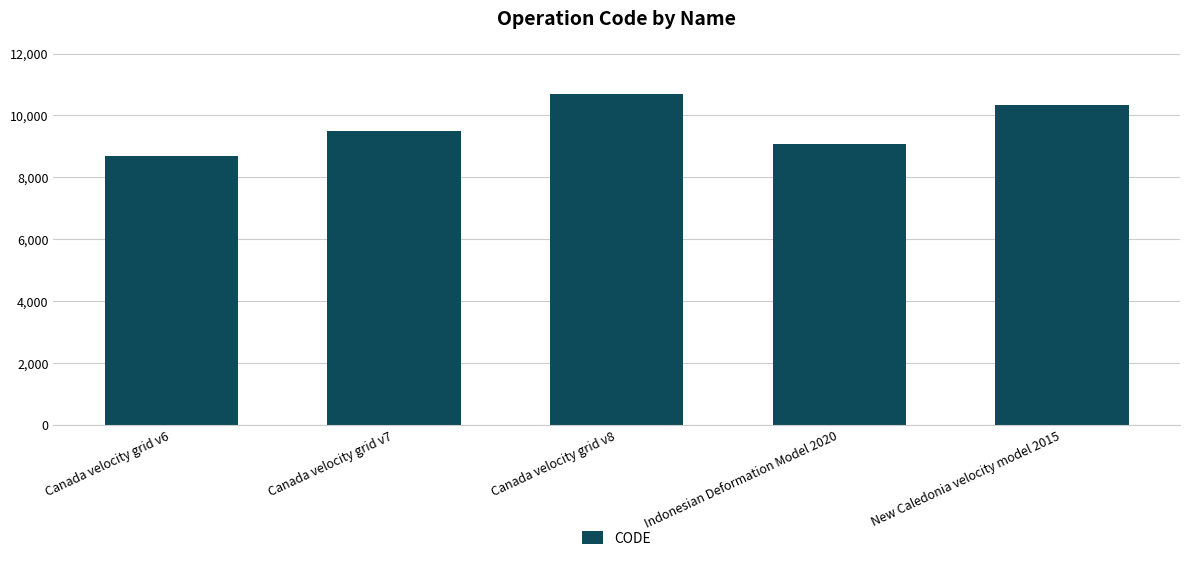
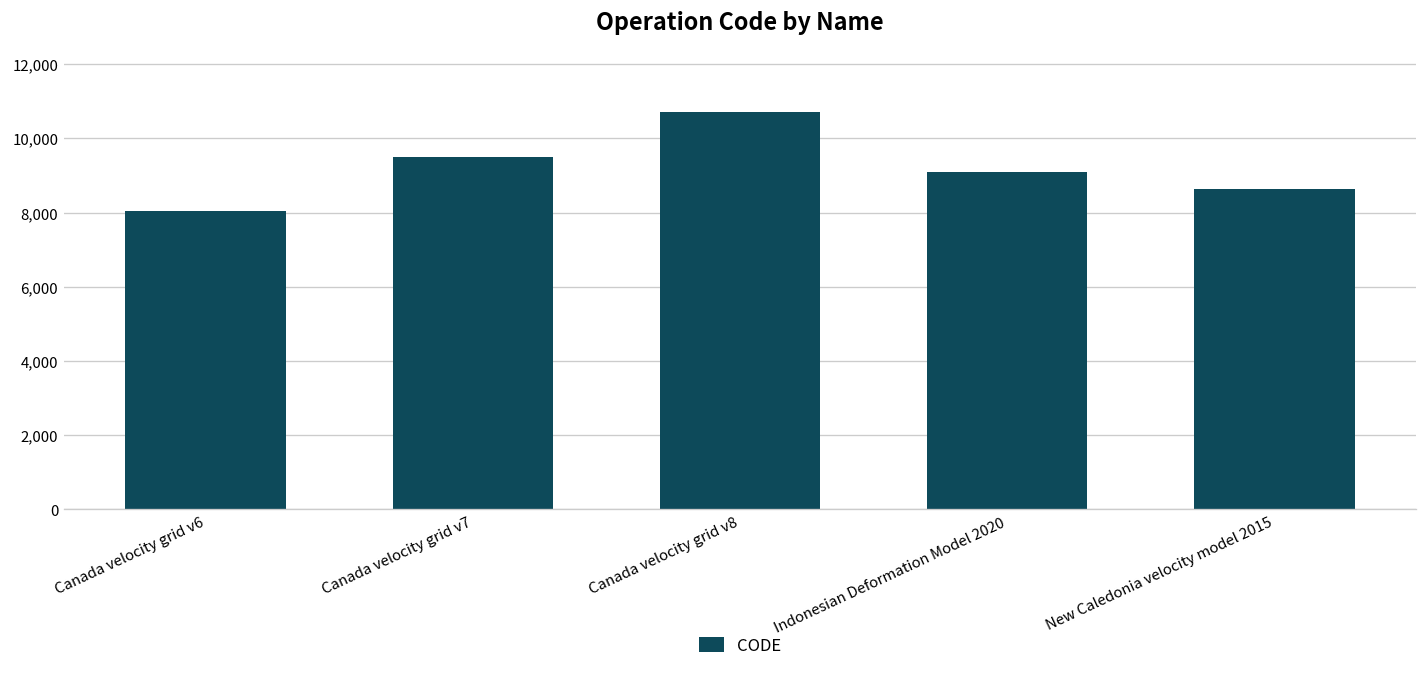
  {
-   "Canada velocity grid v6": "8,700",
+   "Canada velocity grid v6": "8,000",
    "Canada velocity grid v7": "9,500",
    "Canada velocity grid v8": "10,700",
    "Indonesian Deformation Model 2020": "9,100",
-   "New Caledonia velocity model 2015": "10,300"
+   "New Caledonia velocity model 2015": "8,600"
  }
